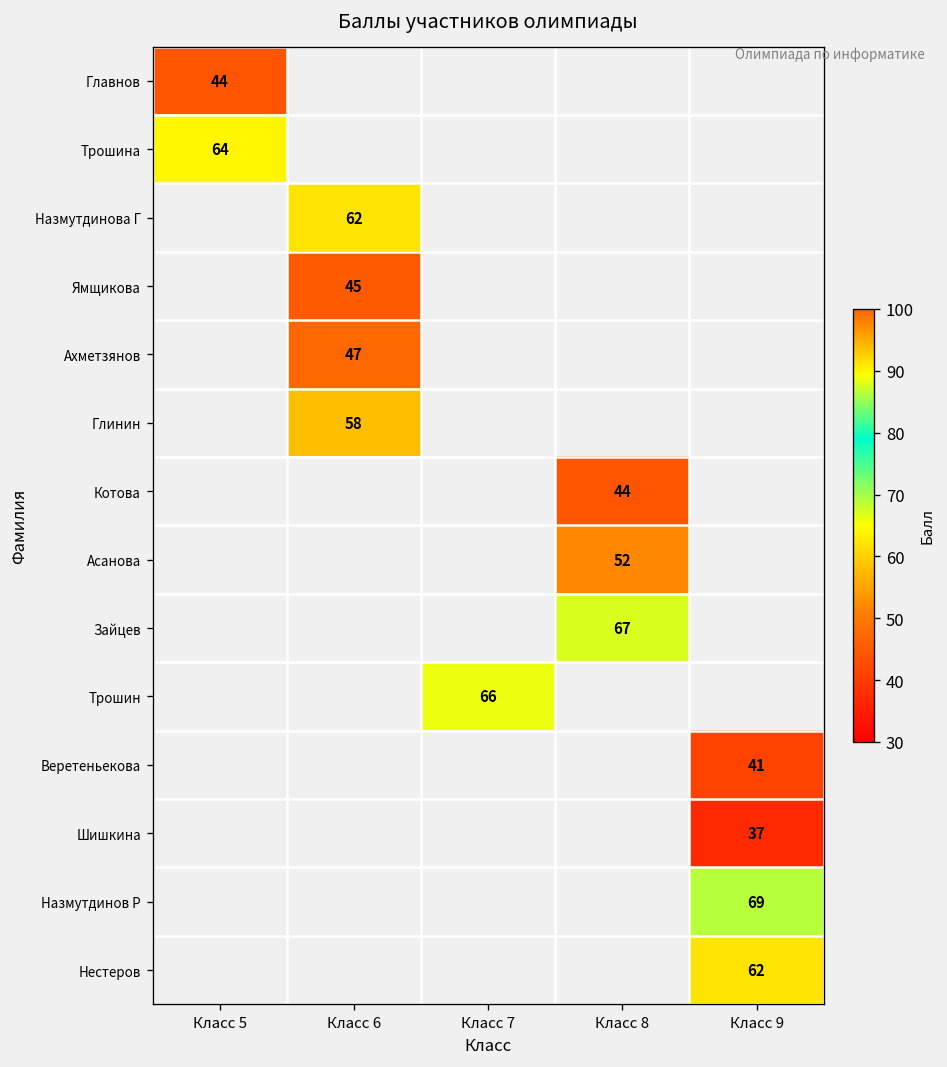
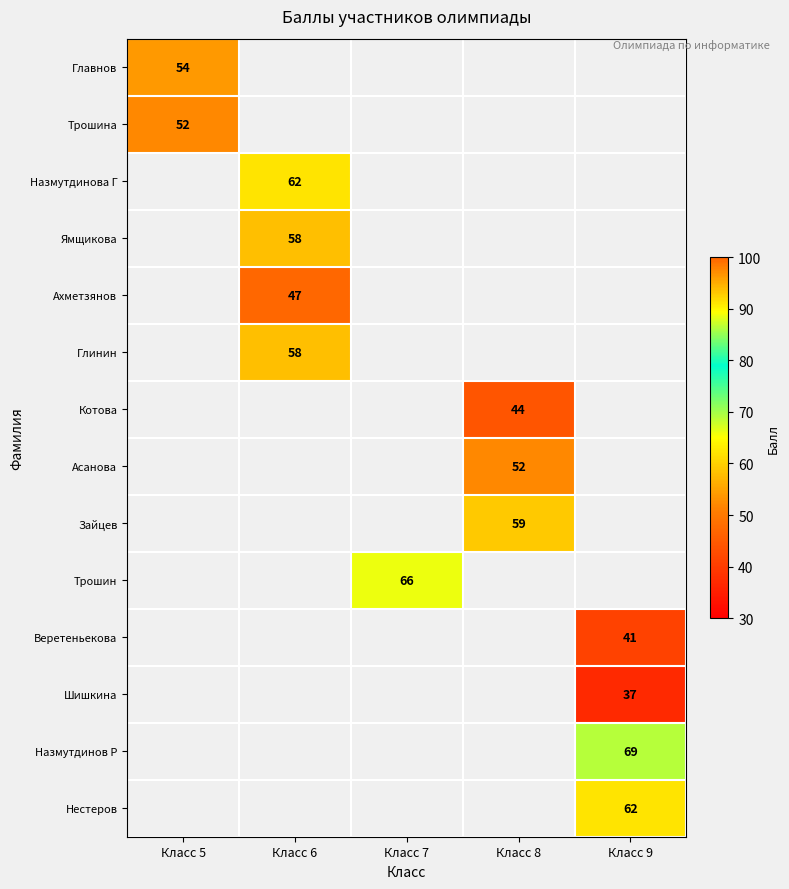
  {
    "Главнов": {
-     "Класс 5": 44
+     "Класс 5": 54
    },
    "Трошина": {
-     "Класс 5": 64
+     "Класс 5": 52
    },
    "Назмутдинова Г": {
      "Класс 6": 62
    },
    "Ямщикова": {
-     "Класс 6": 45
+     "Класс 6": 58
    },
    "Ахметзянов": {
      "Класс 6": 47
    },
    "Глинин": {
      "Класс 6": 58
    },
    "Котова": {
      "Класс 8": 44
    },
    "Асанова": {
      "Класс 8": 52
    },
    "Зайцев": {
-     "Класс 8": 67
+     "Класс 8": 59
    },
    "Трошин": {
      "Класс 7": 66
    },
    "Веретеньекова": {
      "Класс 9": 41
    },
    "Шишкина": {
      "Класс 9": 37
    },
    "Назмутдинов Р": {
      "Класс 9": 69
    },
    "Нестеров": {
      "Класс 9": 62
    }
  }
